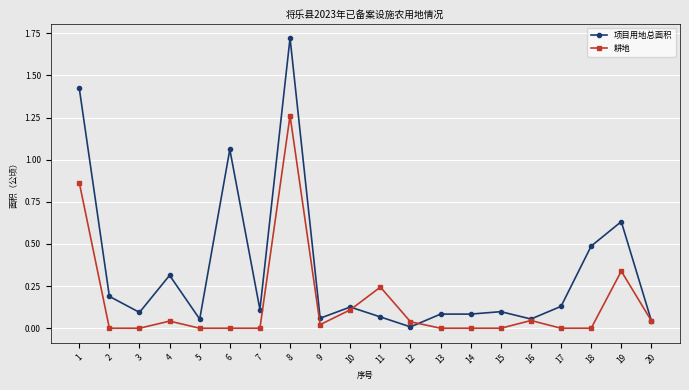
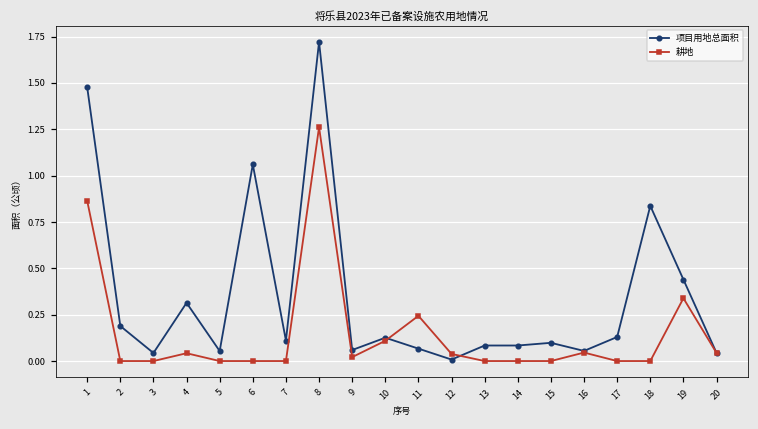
  {
    "项目用地总面积": {
-     "1": 1.42,
+     "1": 1.48,
      "2": 0.19,
-     "3": 0.09,
+     "3": 0.04,
      "4": 0.31,
      "5": 0.05,
      "6": 1.06,
      "7": 0.11,
      "8": 1.72,
      "9": 0.06,
      "10": 0.13,
      "11": 0.07,
      "12": 0.01,
      "13": 0.08,
      "14": 0.08,
      "15": 0.10,
      "17": 0.13,
-     "18": 0.49,
-     "19": 0.63
+     "18": 0.84,
+     "19": 0.44
    },
    "耕地": {
      "1": 0.86,
      "2": 0.00,
      "3": 0.00,
      "4": 0.04,
      "5": 0.00,
      "6": 0.00,
      "7": 0.00,
      "8": 1.26,
      "9": 0.02,
      "10": 0.11,
      "11": 0.24,
      "12": 0.04,
      "13": 0.00,
      "14": 0.00,
      "15": 0.00,
      "17": 0.00,
      "18": 0.00,
      "19": 0.34
    }
  }
